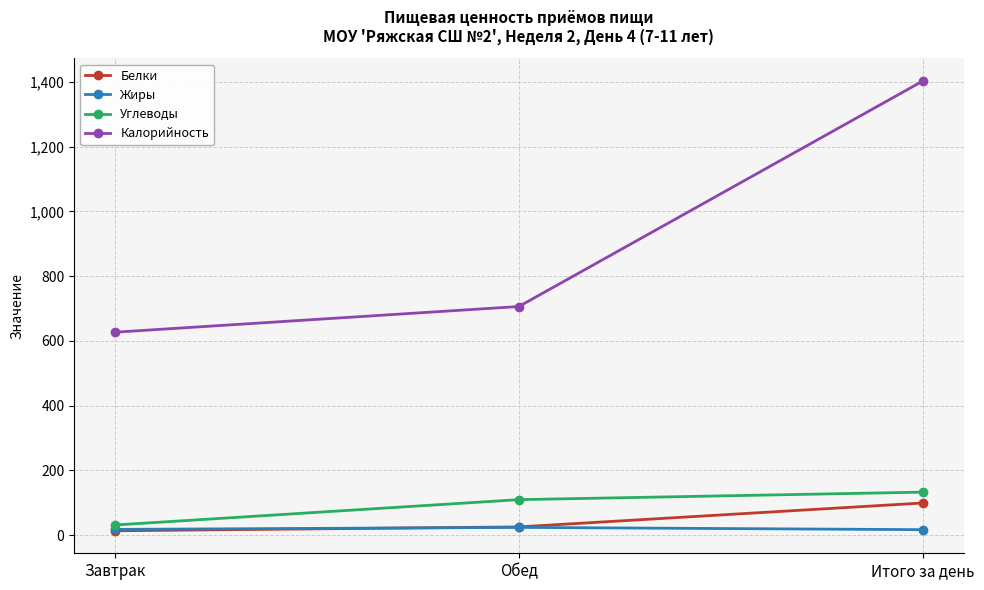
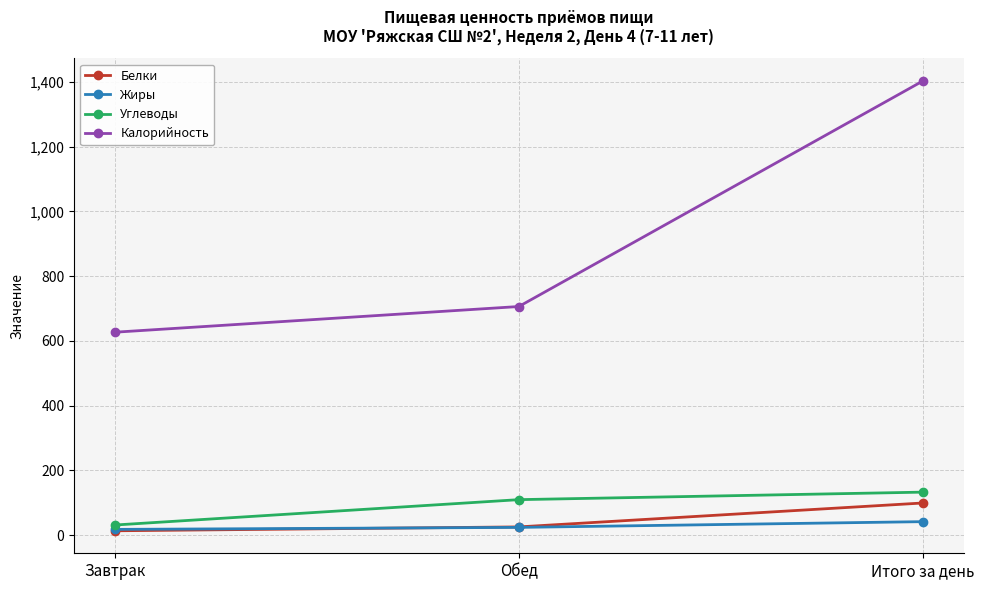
  {
    "Белки": {
      "Итого за день": "100"
    },
    "Жиры": {
-     "Итого за день": "20"
+     "Итого за день": "40"
    },
    "Углеводы": {
      "Завтрак": "30",
      "Обед": "110",
      "Итого за день": "130"
    },
    "Калорийность": {
      "Завтрак": "630",
      "Обед": "710",
      "Итого за день": "1,400"
    }
  }
